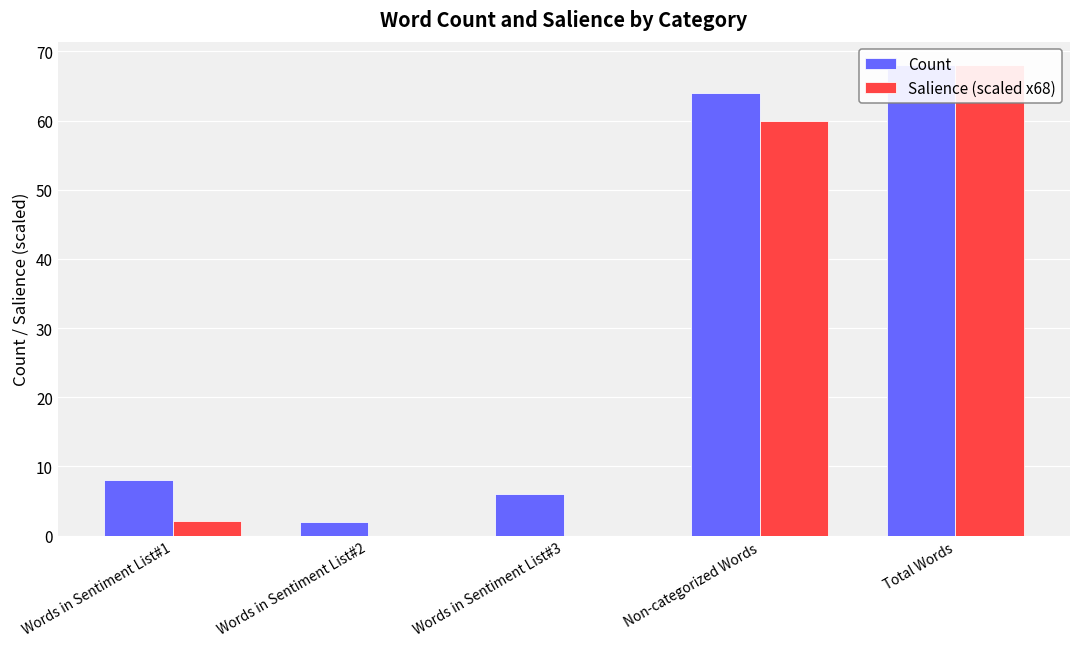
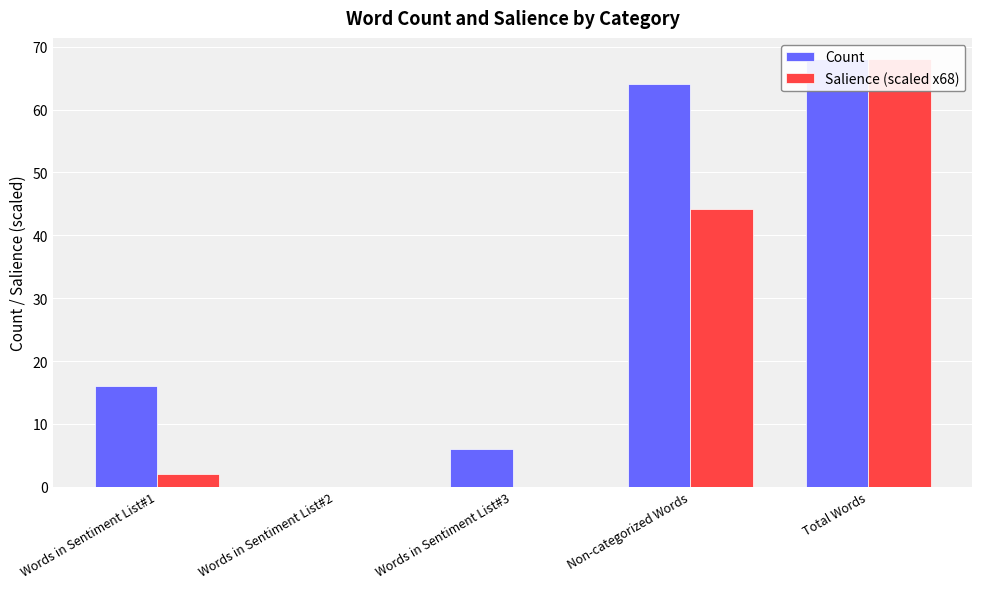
  {
    "Count": {
-     "Words in Sentiment List#1": 8,
-     "Words in Sentiment List#2": 2,
+     "Words in Sentiment List#1": 16,
+     "Words in Sentiment List#2": 0,
      "Words in Sentiment List#3": 6,
      "Non-categorized Words": 64
    },
    "Salience (scaled x68)": {
      "Words in Sentiment List#1": 2,
      "Words in Sentiment List#2": 0,
      "Words in Sentiment List#3": 0,
-     "Non-categorized Words": 60
+     "Non-categorized Words": 44
    }
  }
